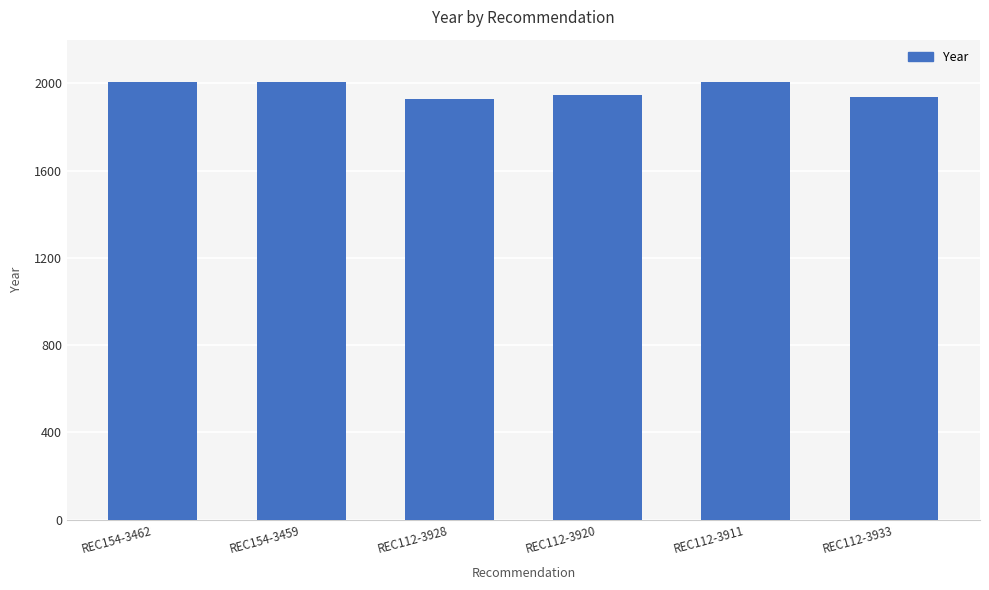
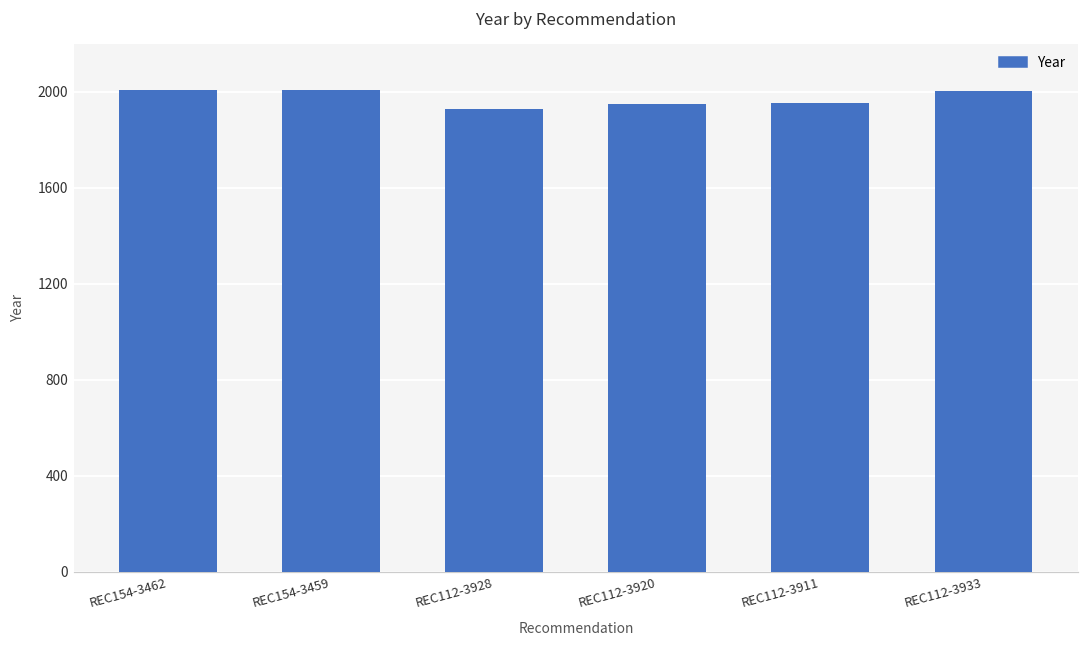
  {
    "REC154-3462": 2010,
    "REC154-3459": 2010,
    "REC112-3928": 1930,
    "REC112-3920": 1950,
-   "REC112-3911": 2000,
-   "REC112-3933": 1940
+   "REC112-3911": 1950,
+   "REC112-3933": 2000
  }
